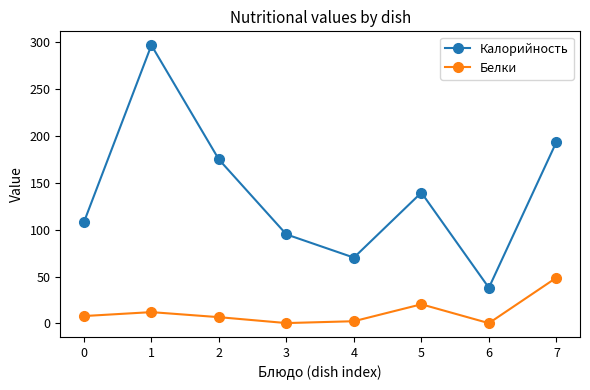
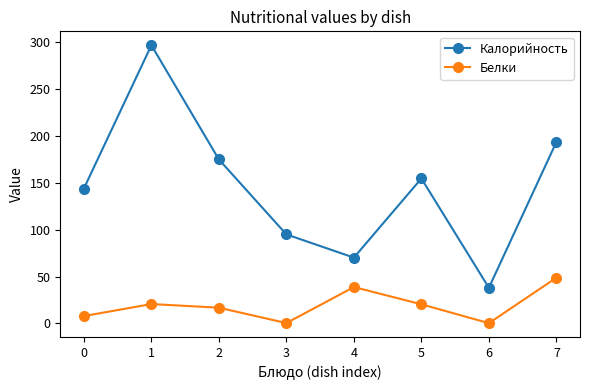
  {
    "Калорийность": {
-     "0": 110,
+     "0": 140,
      "1": 300,
      "2": 180,
      "3": 100,
      "4": 70,
-     "5": 140,
+     "5": 150,
      "6": 40,
      "7": 190
    },
    "Белки": {
      "0": 10,
-     "1": 10,
-     "2": 10,
+     "1": 20,
+     "2": 20,
      "3": 0,
-     "4": 0,
+     "4": 40,
      "5": 20,
      "6": 0,
      "7": 50
    }
  }
